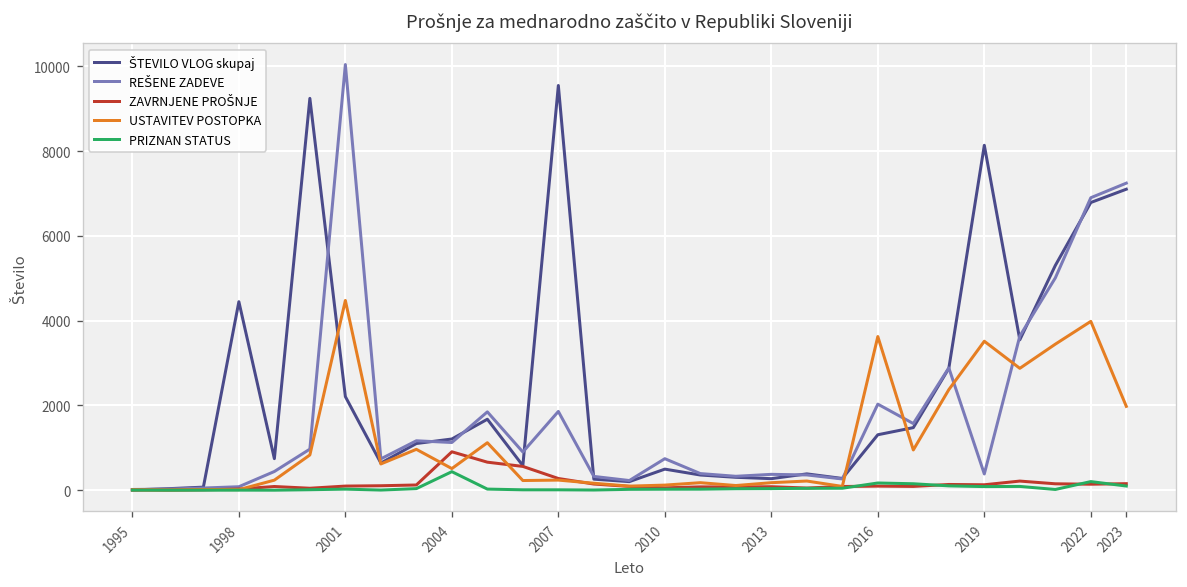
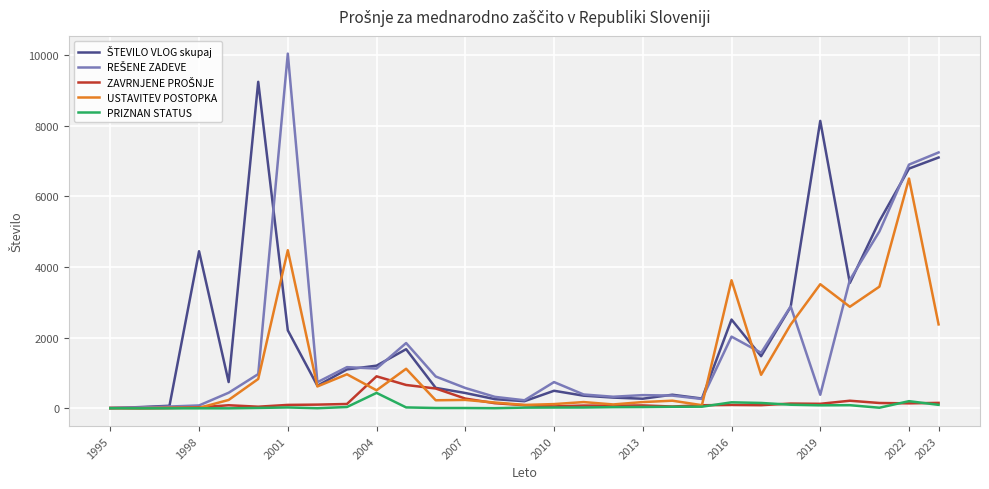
  {
    "ŠTEVILO VLOG skupaj": {
      "1998": 4400,
      "2001": 2200,
      "2004": 1200,
-     "2007": 9500,
+     "2007": 400,
      "2010": 500,
      "2013": 300,
-     "2016": 1300,
+     "2016": 2500,
      "2019": 8100,
      "2022": 6800,
      "2023": 7100
    },
    "REŠENE ZADEVE": {
      "2001": 10000,
      "2004": 1100,
-     "2007": 1900,
+     "2007": 600,
      "2010": 700,
      "2013": 400,
      "2016": 2000,
      "2019": 400,
      "2022": 6900,
      "2023": 7200
    },
    "ZAVRNJENE PROŠNJE": {
      "2004": 900,
      "2016": 100
    },
    "USTAVITEV POSTOPKA": {
      "2001": 4500,
      "2004": 500,
      "2013": 200,
      "2016": 3600,
      "2019": 3500,
-     "2022": 4000,
-     "2023": 2000
+     "2022": 6500,
+     "2023": 2400
    },
    "PRIZNAN STATUS": {
      "2004": 400,
      "2007": 0,
      "2016": 200
    }
  }
